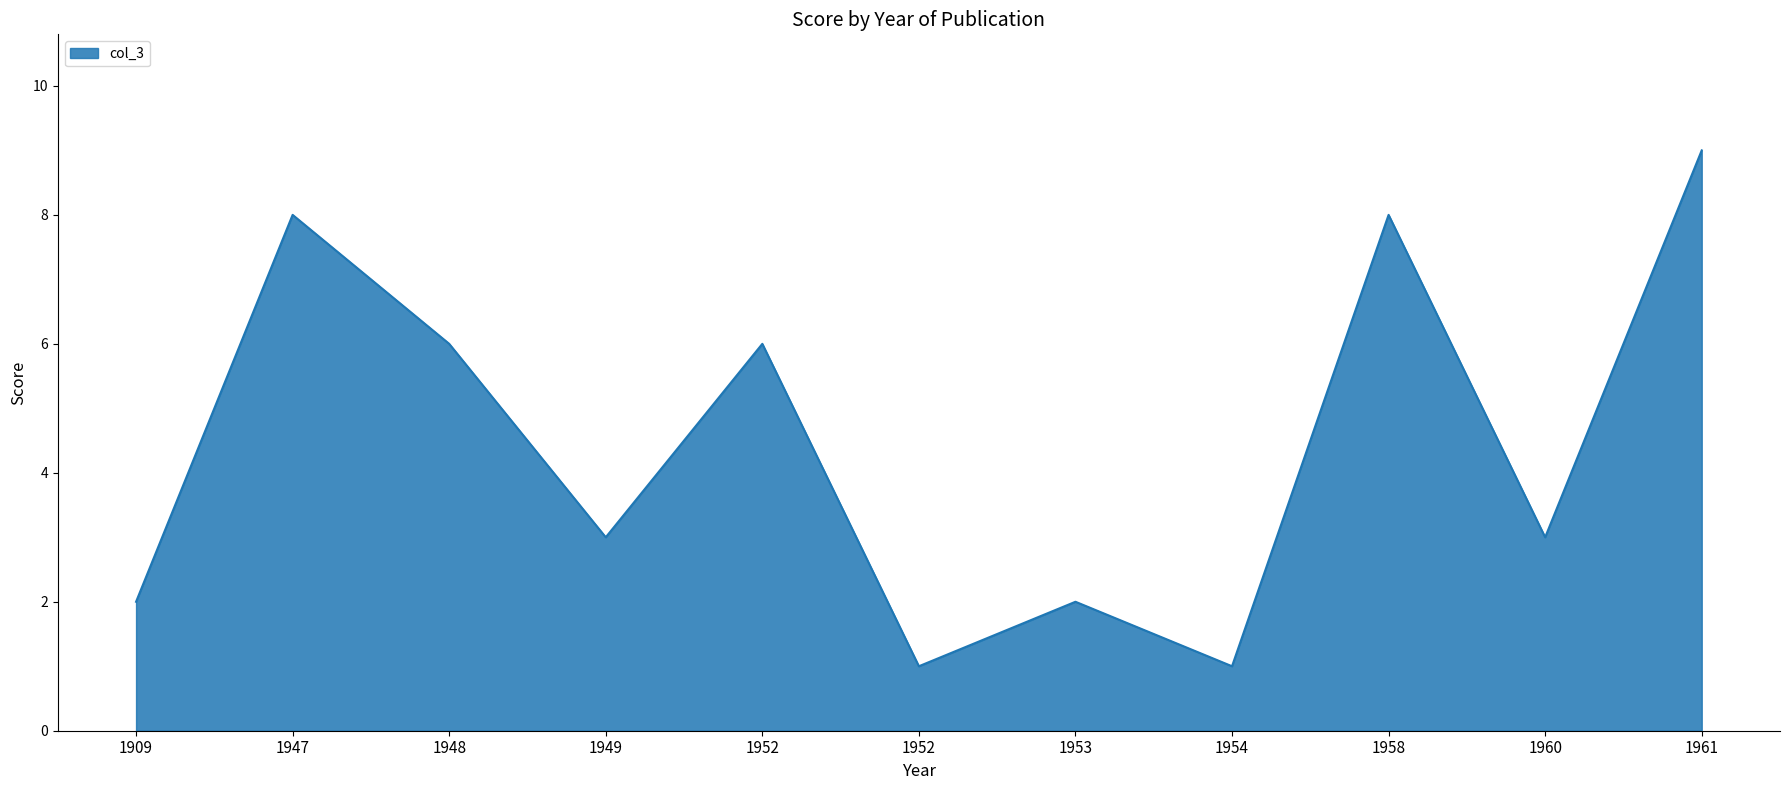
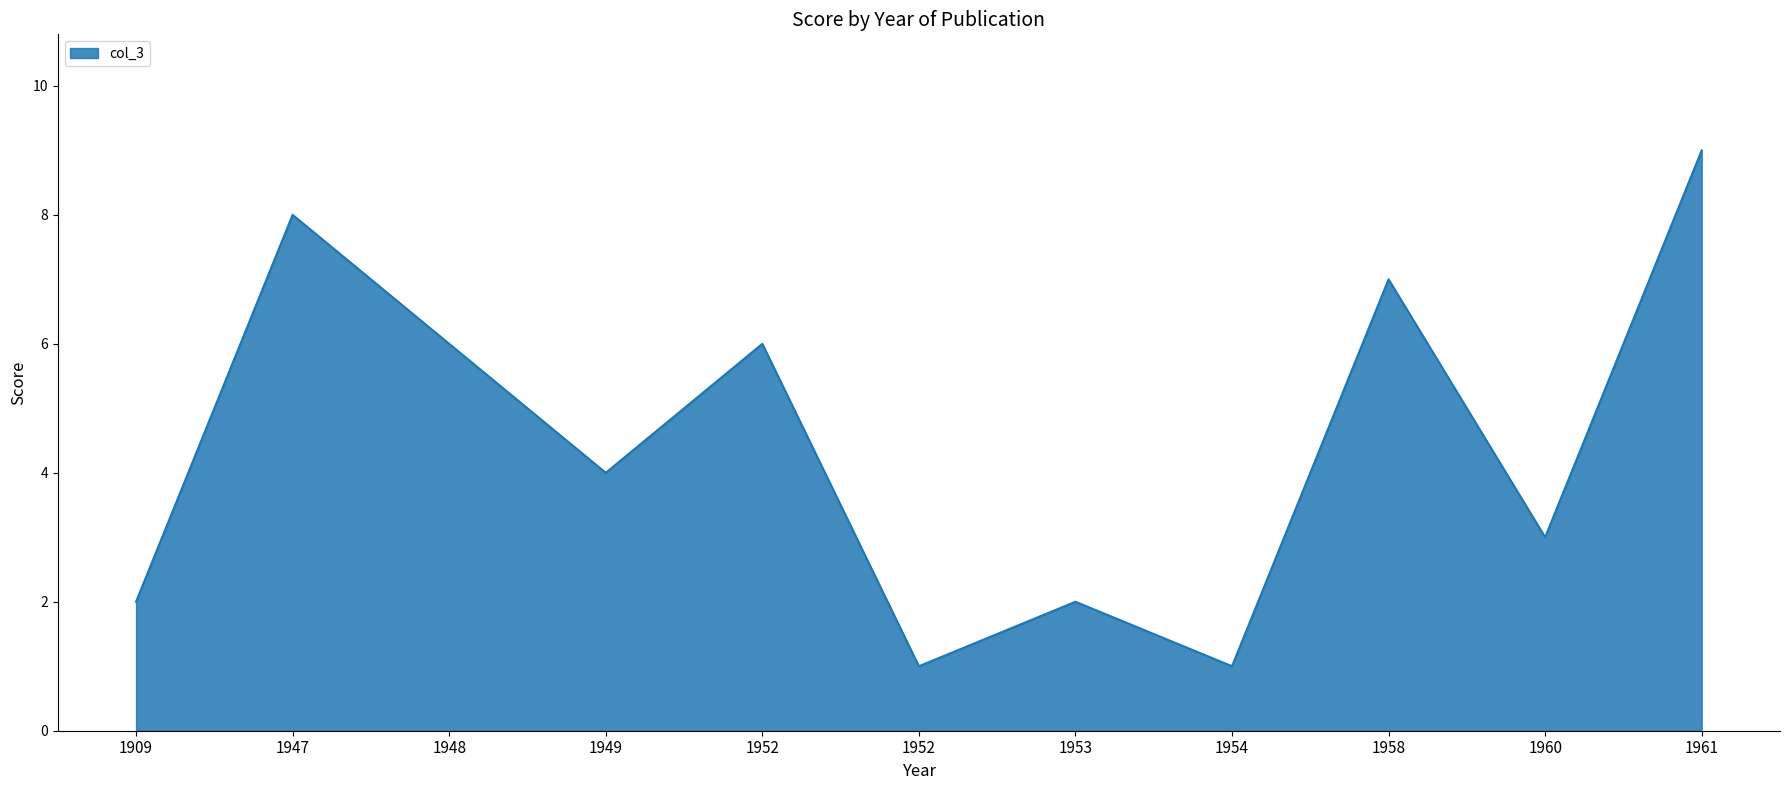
  {
    "1909": 2,
    "1947": 8,
    "1948": 6,
-   "1949": 3,
+   "1949": 4,
    "1953": 2,
    "1954": 1,
-   "1958": 8,
+   "1958": 7,
    "1960": 3,
    "1961": 9
  }
